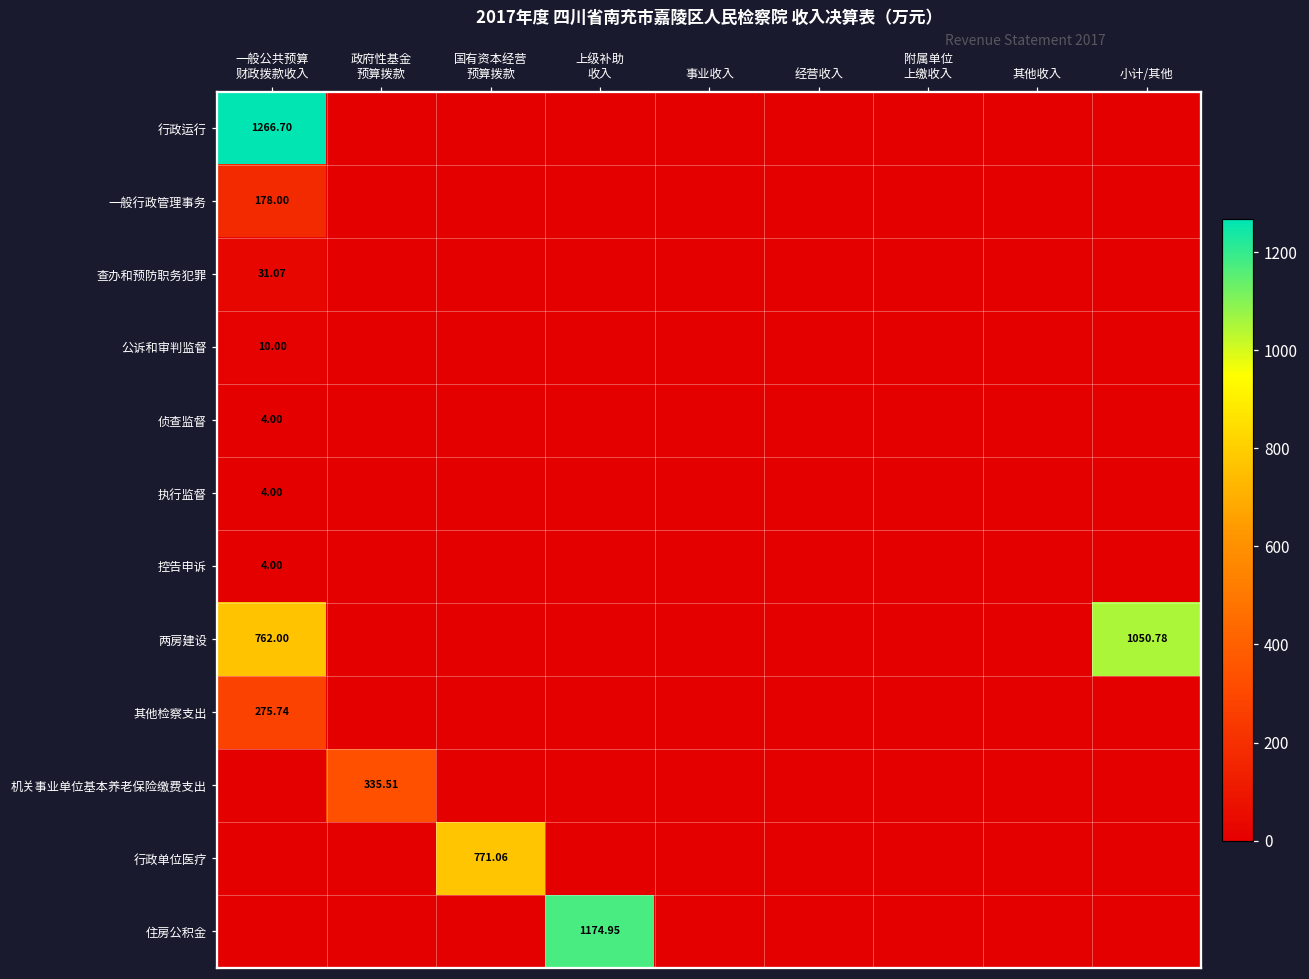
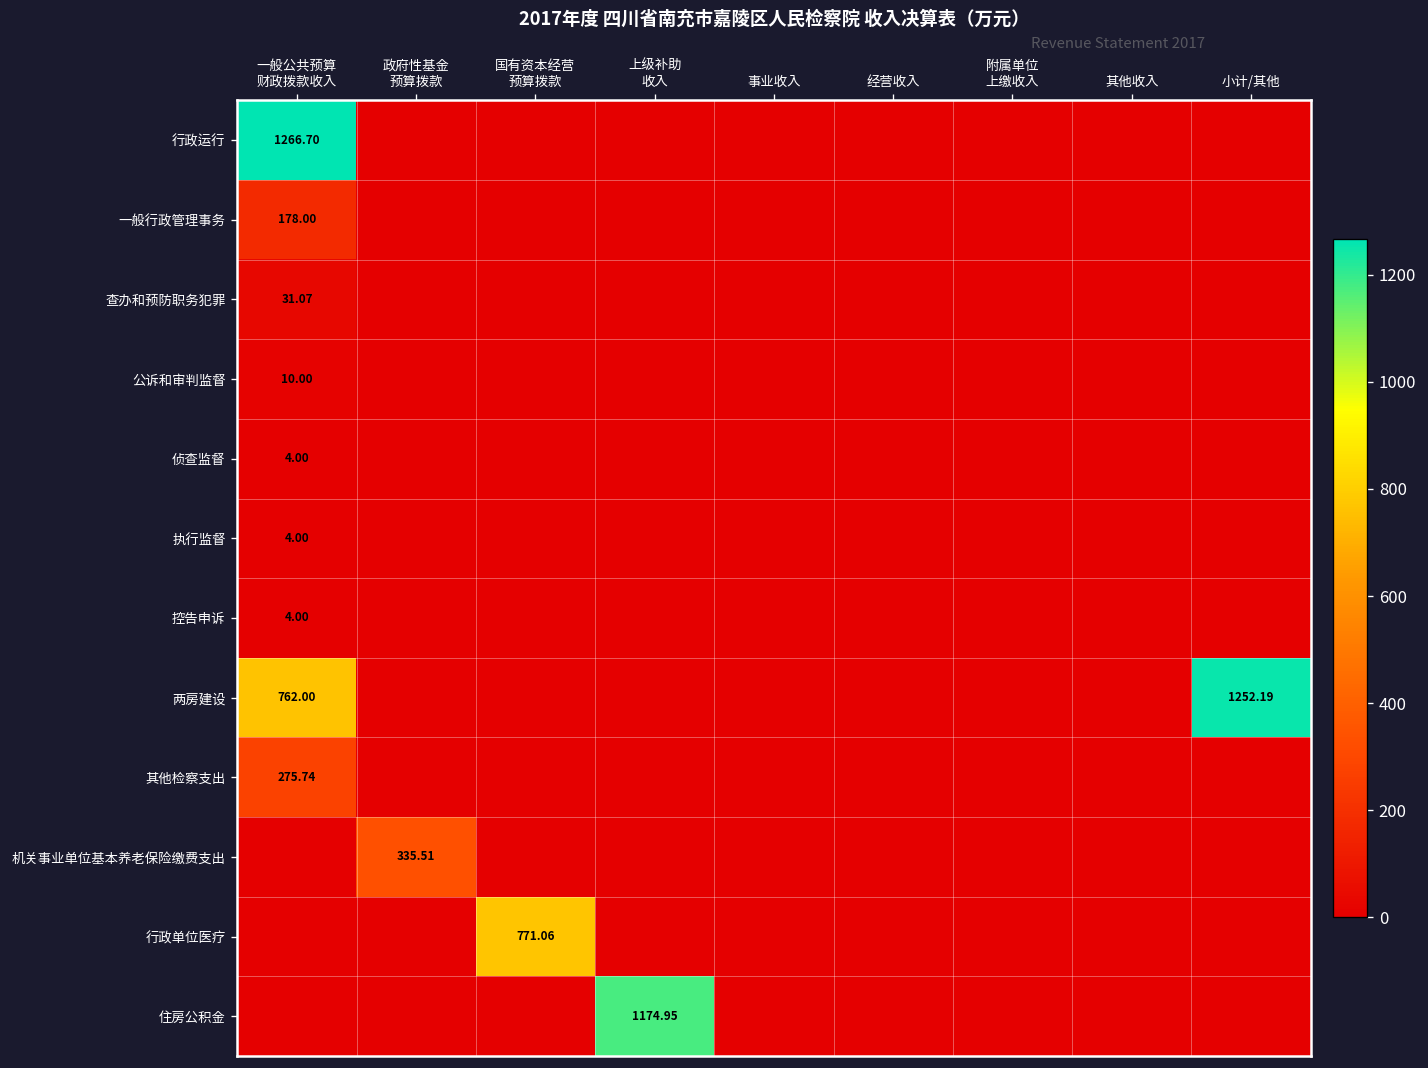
  {
    "行政运行": {
      "一般公共预算 财政拨款收入": 1266.70
    },
    "一般行政管理事务": {
      "一般公共预算 财政拨款收入": 178.00
    },
    "查办和预防职务犯罪": {
      "一般公共预算 财政拨款收入": 31.07
    },
    "公诉和审判监督": {
      "一般公共预算 财政拨款收入": 10.00
    },
    "侦查监督": {
      "一般公共预算 财政拨款收入": 4.00
    },
    "执行监督": {
      "一般公共预算 财政拨款收入": 4.00
    },
    "控告申诉": {
      "一般公共预算 财政拨款收入": 4.00
    },
    "两房建设": {
      "一般公共预算 财政拨款收入": 762.00,
-     "小计/其他": 1050.78
+     "小计/其他": 1252.19
    },
    "其他检察支出": {
      "一般公共预算 财政拨款收入": 275.74
    },
    "机关事业单位基本养老保险缴费支出": {
      "政府性基金 预算拨款": 335.51
    },
    "行政单位医疗": {
      "国有资本经营 预算拨款": 771.06
    },
    "住房公积金": {
      "上级补助 收入": 1174.95
    }
  }
